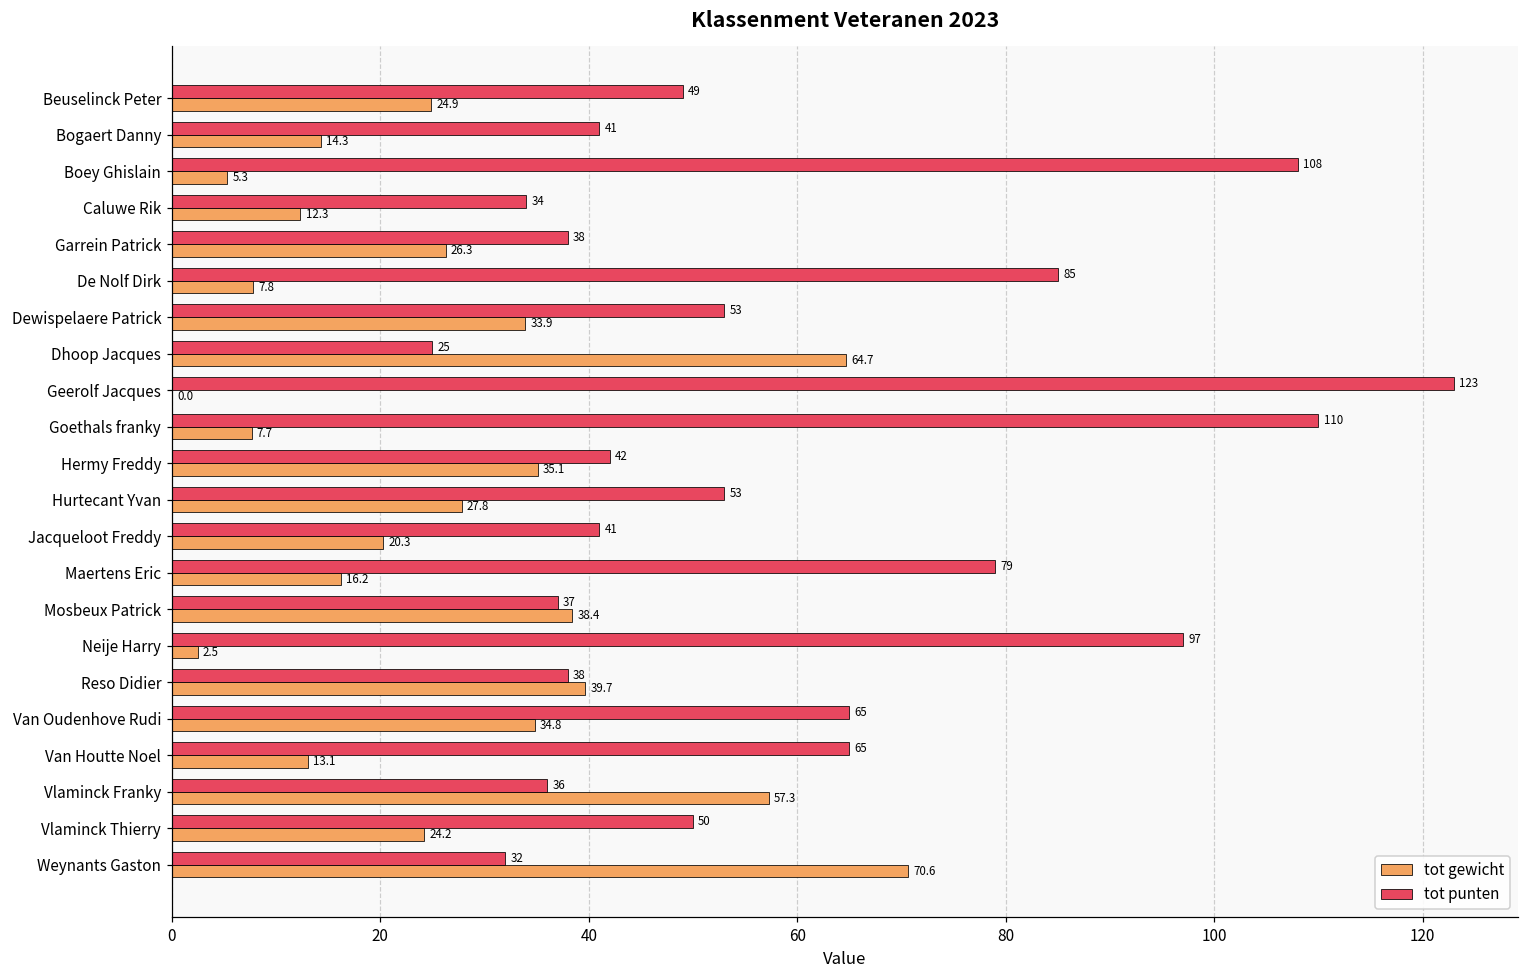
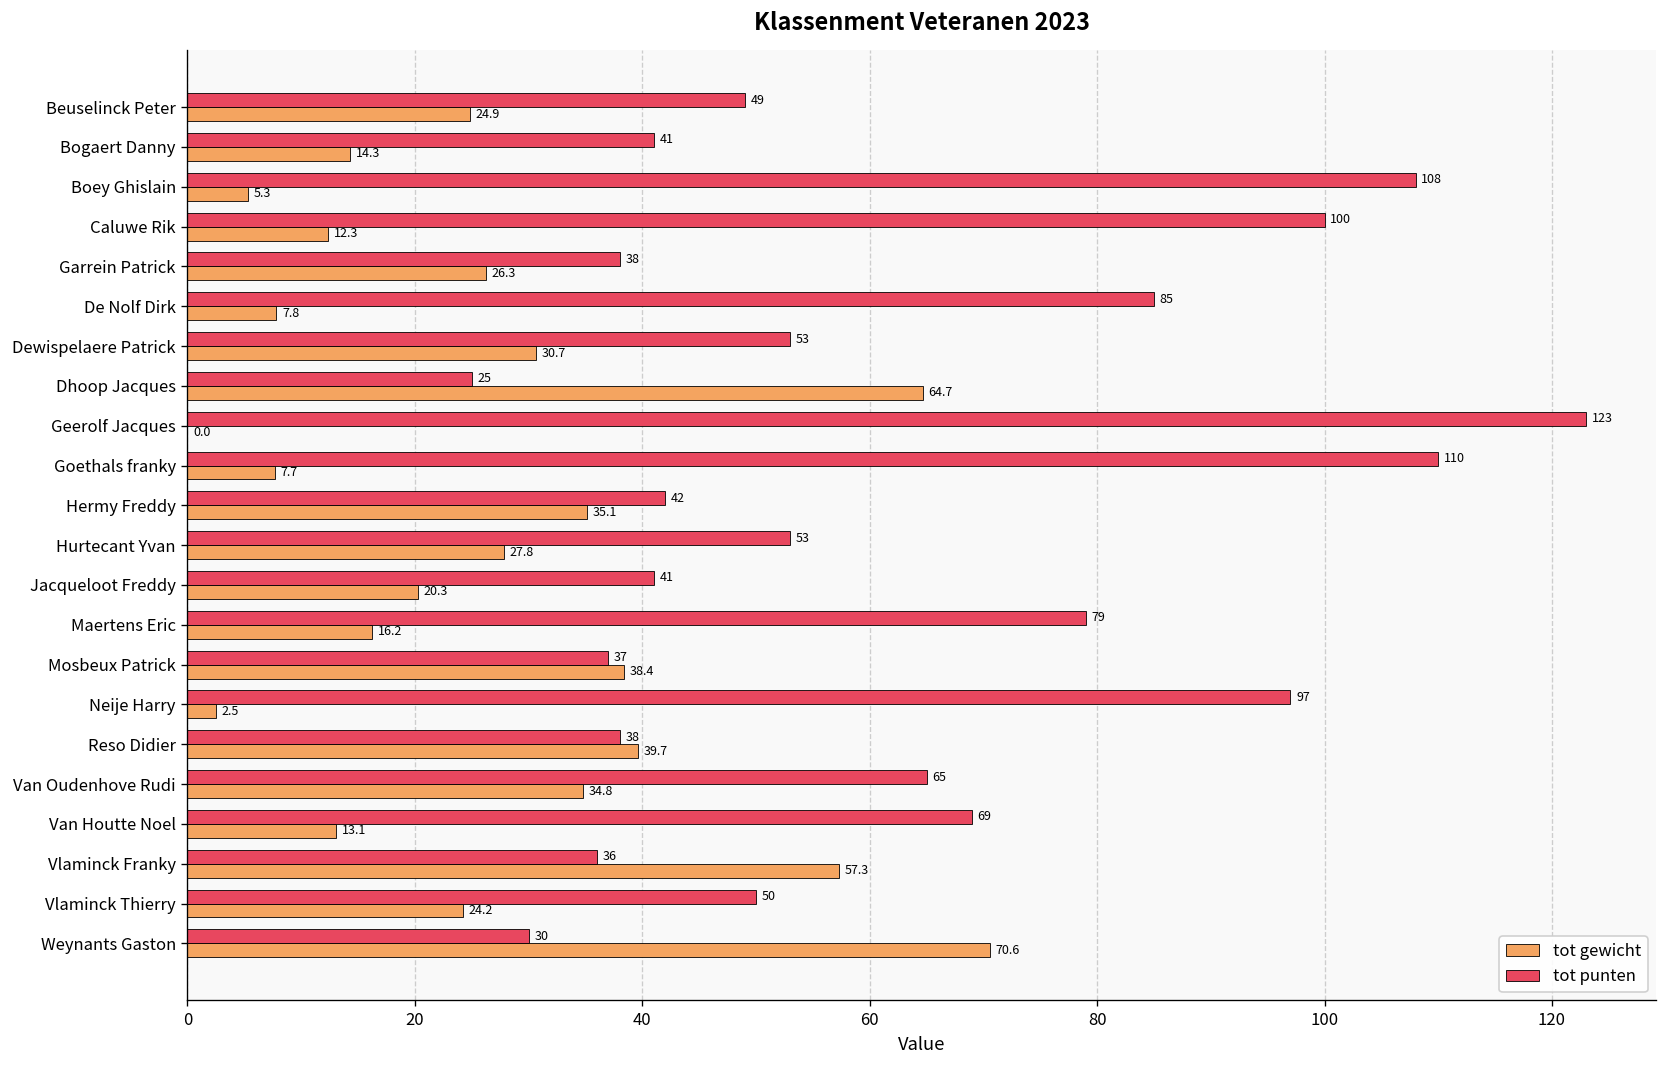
  {
    "tot gewicht": {
      "Beuselinck Peter": 24.9,
      "Bogaert Danny": 14.3,
      "Boey Ghislain": 5.3,
      "Caluwe Rik": 12.3,
      "Garrein Patrick": 26.3,
      "De Nolf Dirk": 7.8,
-     "Dewispelaere Patrick": 33.9,
+     "Dewispelaere Patrick": 30.7,
      "Dhoop Jacques": 64.7,
      "Geerolf Jacques": 0.0,
      "Goethals franky": 7.7,
      "Hermy Freddy": 35.1,
      "Hurtecant Yvan": 27.8,
      "Jacqueloot Freddy": 20.3,
      "Maertens Eric": 16.2,
      "Mosbeux Patrick": 38.4,
      "Neije Harry": 2.5,
      "Reso Didier": 39.7,
      "Van Oudenhove Rudi": 34.8,
      "Van Houtte Noel": 13.1,
      "Vlaminck Franky": 57.3,
      "Vlaminck Thierry": 24.2,
      "Weynants Gaston": 70.6
    },
    "tot punten": {
      "Beuselinck Peter": 49,
      "Bogaert Danny": 41,
      "Boey Ghislain": 108,
-     "Caluwe Rik": 34,
+     "Caluwe Rik": 100,
      "Garrein Patrick": 38,
      "De Nolf Dirk": 85,
      "Dewispelaere Patrick": 53,
      "Dhoop Jacques": 25,
      "Geerolf Jacques": 123,
      "Goethals franky": 110,
      "Hermy Freddy": 42,
      "Hurtecant Yvan": 53,
      "Jacqueloot Freddy": 41,
      "Maertens Eric": 79,
      "Mosbeux Patrick": 37,
      "Neije Harry": 97,
      "Reso Didier": 38,
      "Van Oudenhove Rudi": 65,
-     "Van Houtte Noel": 65,
+     "Van Houtte Noel": 69,
      "Vlaminck Franky": 36,
      "Vlaminck Thierry": 50,
-     "Weynants Gaston": 32
+     "Weynants Gaston": 30
    }
  }
